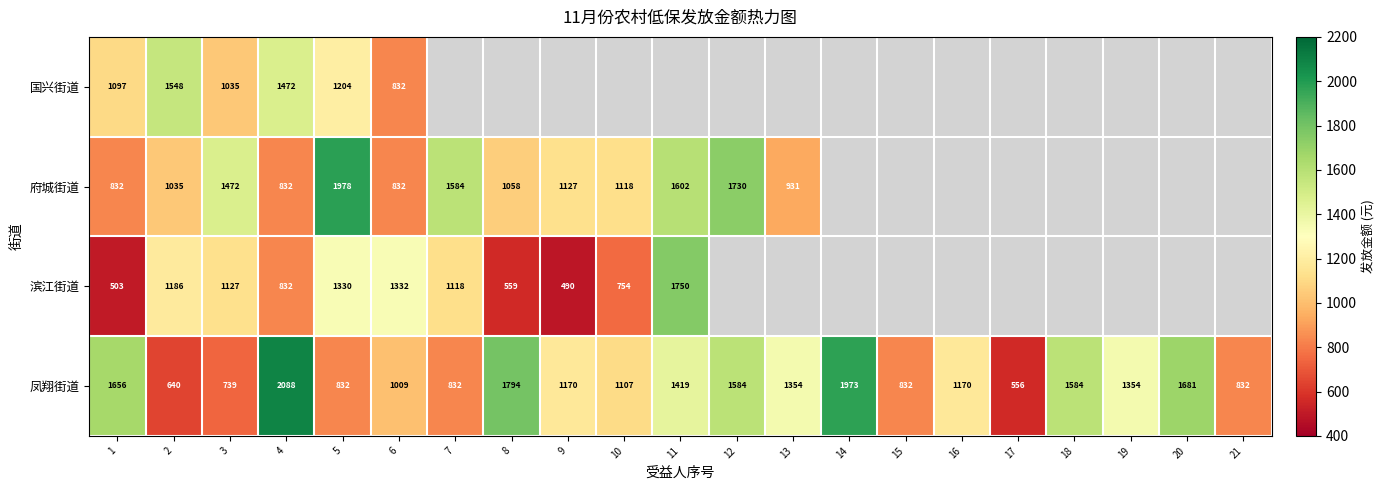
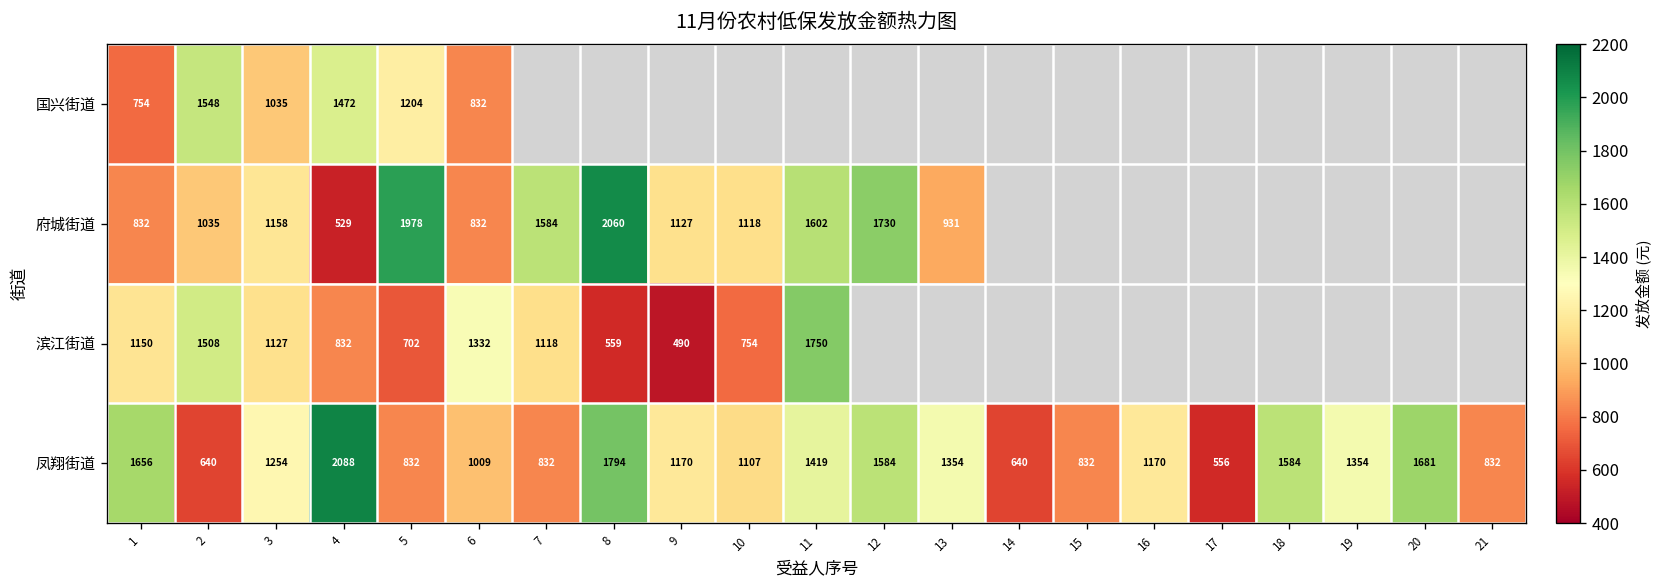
  {
    "国兴街道": {
-     "1": 1097,
+     "1": 754,
      "2": 1548,
      "3": 1035,
      "4": 1472,
      "5": 1204,
      "6": 832
    },
    "府城街道": {
      "1": 832,
      "2": 1035,
-     "3": 1472,
-     "4": 832,
+     "3": 1158,
+     "4": 529,
      "5": 1978,
      "6": 832,
      "7": 1584,
-     "8": 1058,
+     "8": 2060,
      "9": 1127,
      "10": 1118,
      "11": 1602,
      "12": 1730,
      "13": 931
    },
    "滨江街道": {
-     "1": 503,
-     "2": 1186,
+     "1": 1150,
+     "2": 1508,
      "3": 1127,
      "4": 832,
-     "5": 1330,
+     "5": 702,
      "6": 1332,
      "7": 1118,
      "8": 559,
      "9": 490,
      "10": 754,
      "11": 1750
    },
    "凤翔街道": {
      "1": 1656,
      "2": 640,
-     "3": 739,
+     "3": 1254,
      "4": 2088,
      "5": 832,
      "6": 1009,
      "7": 832,
      "8": 1794,
      "9": 1170,
      "10": 1107,
      "11": 1419,
      "12": 1584,
      "13": 1354,
-     "14": 1973,
+     "14": 640,
      "15": 832,
      "16": 1170,
      "17": 556,
      "18": 1584,
      "19": 1354,
      "20": 1681,
      "21": 832
    }
  }
